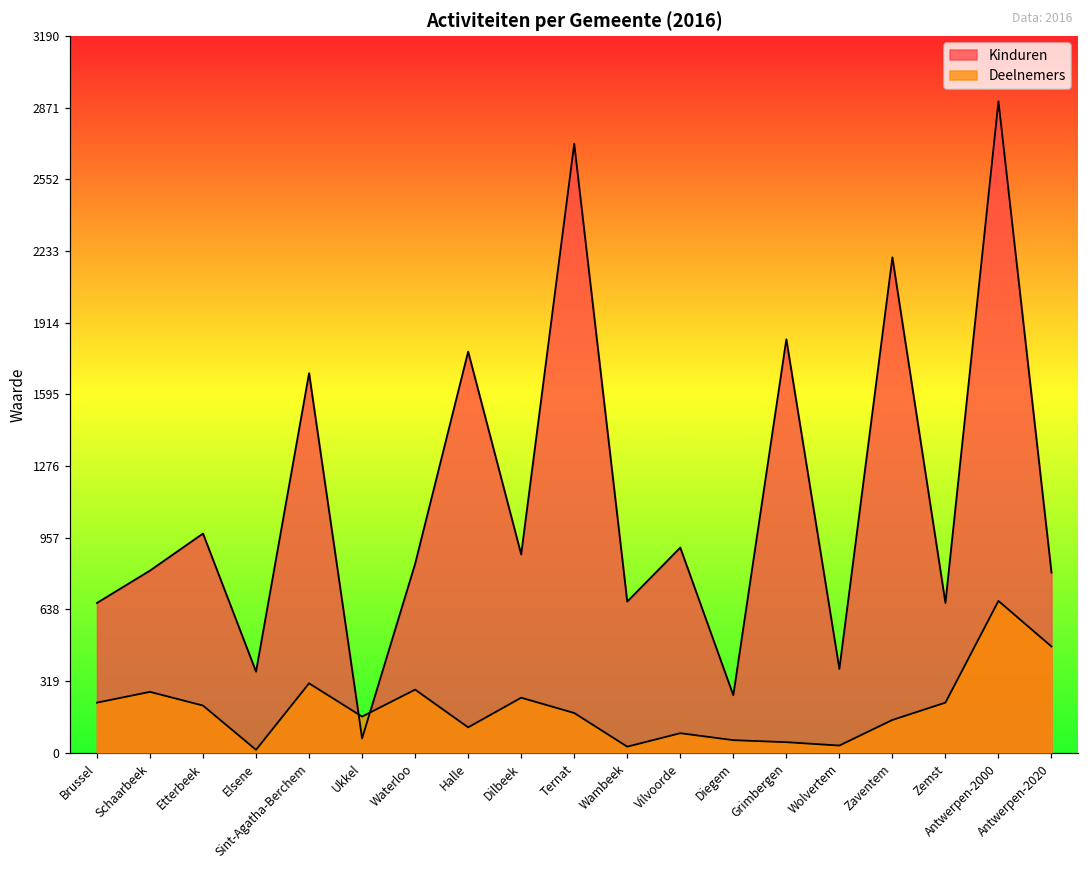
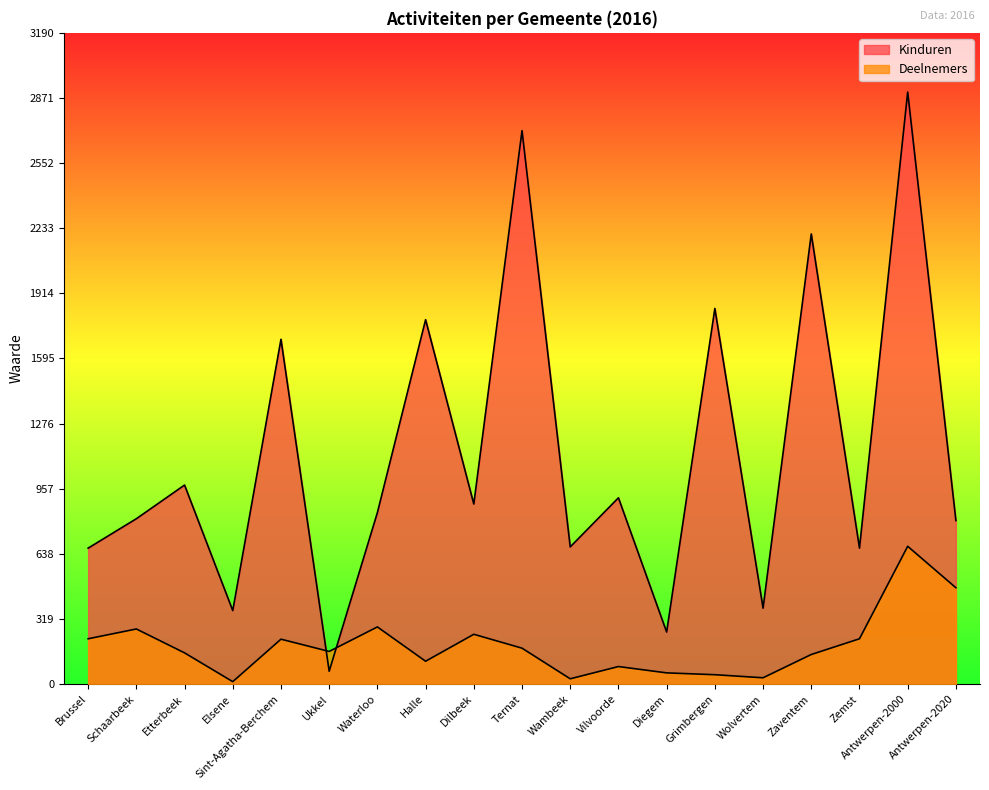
  {
    "Kinduren": {
      "Brussel": 670,
      "Schaarbeek": 810,
      "Etterbeek": 980,
      "Elsene": 360,
      "Sint-Agatha-Berchem": 1690,
      "Ukkel": 60,
      "Waterloo": 840,
      "Halle": 1790,
      "Dilbeek": 880,
      "Ternat": 2710,
      "Wambeek": 670,
      "Vilvoorde": 910,
      "Diegem": 260,
      "Grimbergen": 1840,
      "Wolvertem": 370,
      "Zaventem": 2210,
      "Zemst": 670,
      "Antwerpen-2000": 2900,
      "Antwerpen-2020": 800
    },
    "Deelnemers": {
      "Brussel": 220,
      "Schaarbeek": 270,
-     "Etterbeek": 210,
+     "Etterbeek": 150,
      "Elsene": 10,
-     "Sint-Agatha-Berchem": 310,
+     "Sint-Agatha-Berchem": 220,
      "Ukkel": 160,
      "Waterloo": 280,
      "Halle": 110,
      "Dilbeek": 240,
      "Ternat": 180,
      "Wambeek": 30,
      "Vilvoorde": 90,
      "Diegem": 60,
      "Grimbergen": 50,
      "Wolvertem": 30,
      "Zaventem": 150,
      "Zemst": 220,
      "Antwerpen-2000": 680,
      "Antwerpen-2020": 470
    }
  }
